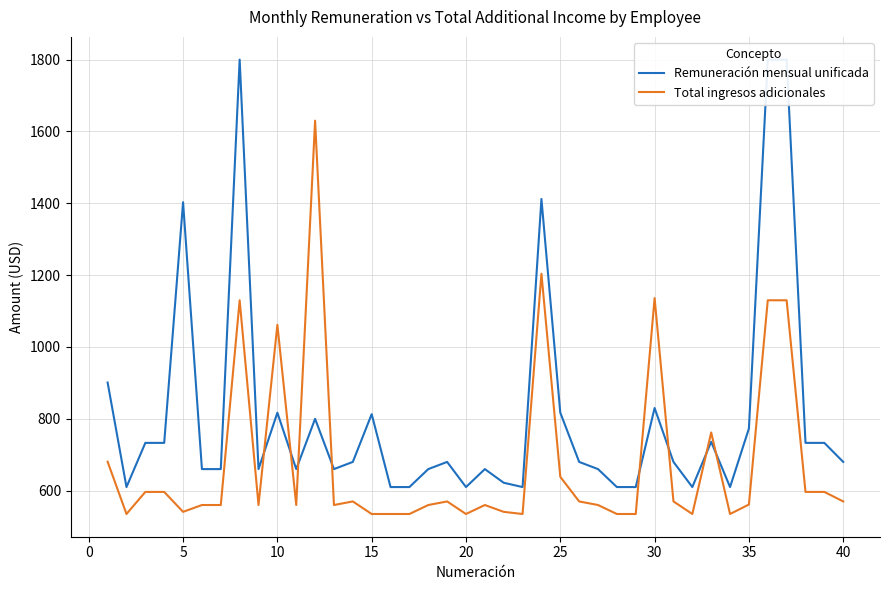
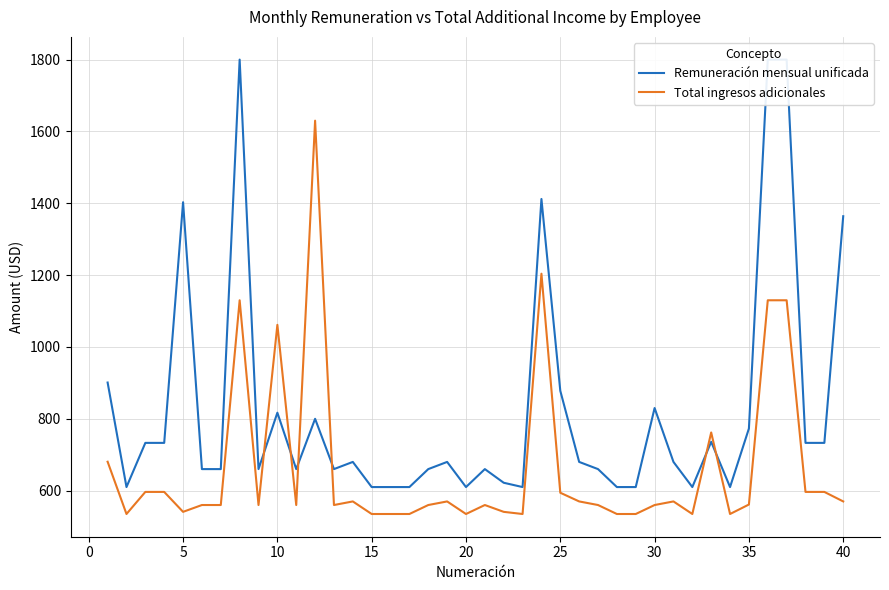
  {
    "Remuneración mensual unificada": {
      "5": 1400,
      "10": 820,
-     "15": 810,
+     "15": 610,
      "20": 610,
-     "25": 820,
+     "25": 880,
      "30": 830,
      "35": 770,
-     "40": 680
+     "40": 1360
    },
    "Total ingresos adicionales": {
      "5": 540,
      "10": 1060,
      "15": 540,
      "20": 540,
-     "25": 640,
-     "30": 1140,
+     "25": 590,
+     "30": 560,
      "35": 560,
      "40": 570
    }
  }
